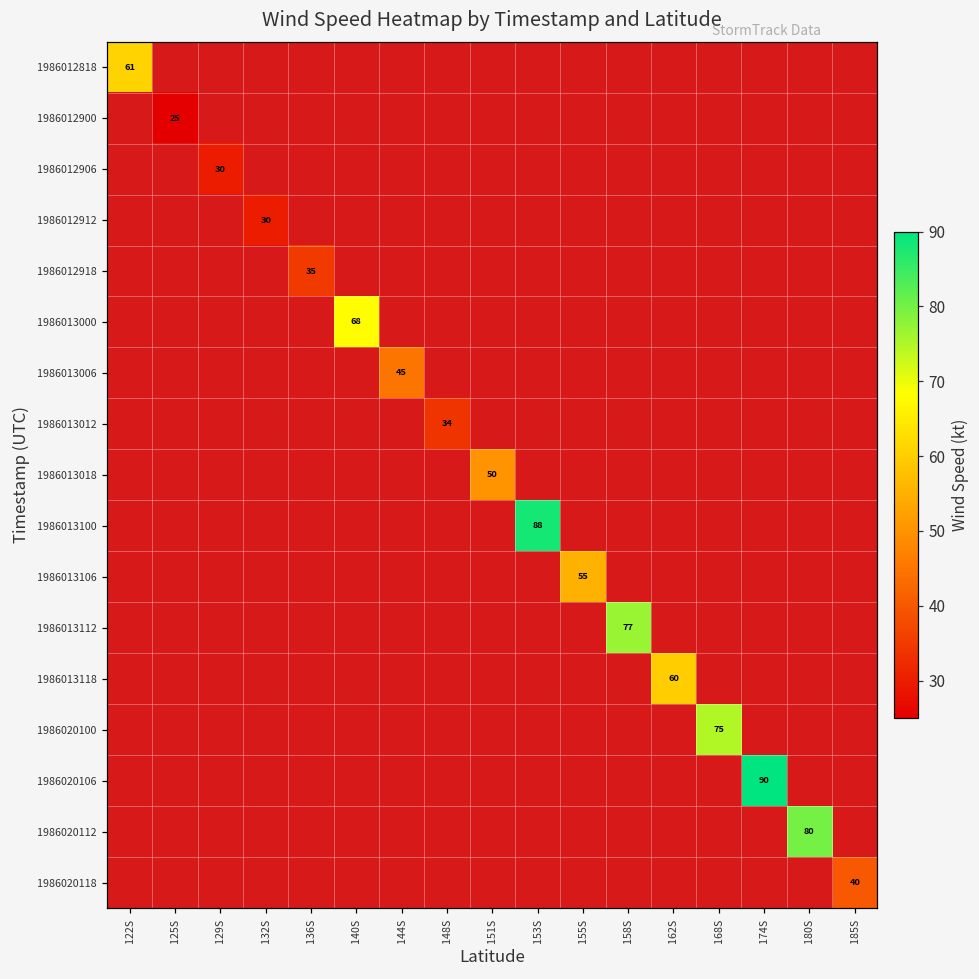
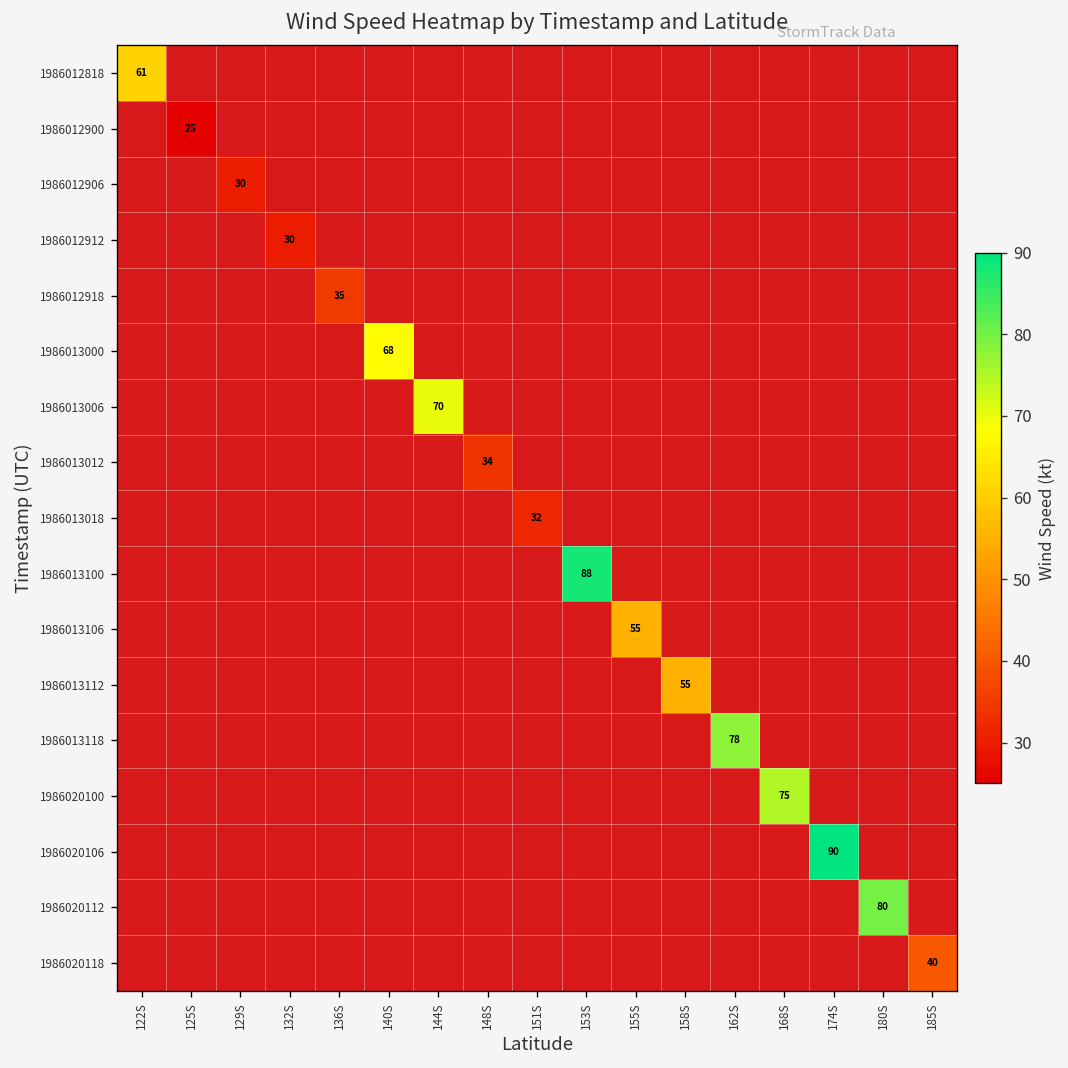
  {
    "1986012818": {
      "122S": 61
    },
    "1986012900": {
      "125S": 25
    },
    "1986012906": {
      "129S": 30
    },
    "1986012912": {
      "132S": 30
    },
    "1986012918": {
      "136S": 35
    },
    "1986013000": {
      "140S": 68
    },
    "1986013006": {
-     "144S": 45
+     "144S": 70
    },
    "1986013012": {
      "148S": 34
    },
    "1986013018": {
-     "151S": 50
+     "151S": 32
    },
    "1986013100": {
      "153S": 88
    },
    "1986013106": {
      "155S": 55
    },
    "1986013112": {
-     "158S": 77
+     "158S": 55
    },
    "1986013118": {
-     "162S": 60
+     "162S": 78
    },
    "1986020100": {
      "168S": 75
    },
    "1986020106": {
      "174S": 90
    },
    "1986020112": {
      "180S": 80
    },
    "1986020118": {
      "185S": 40
    }
  }
